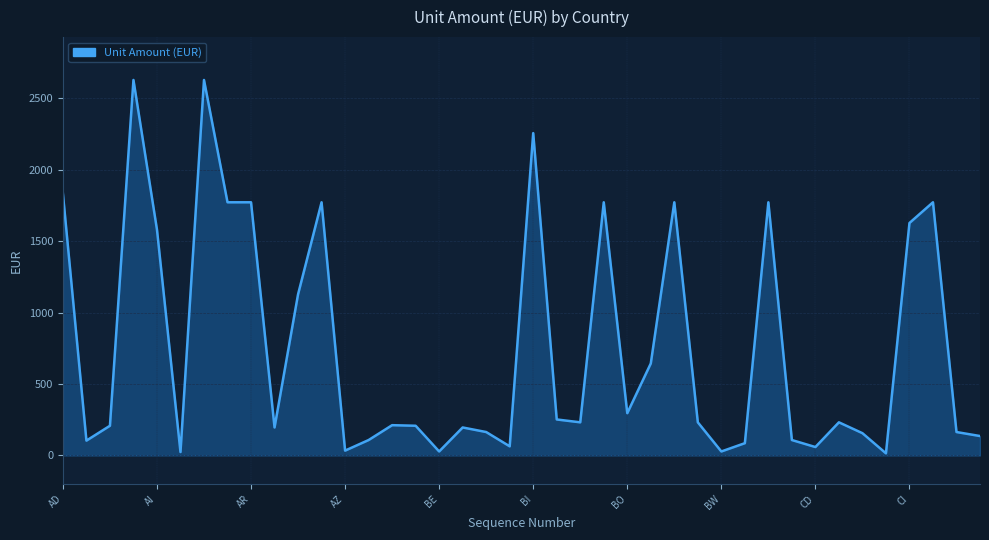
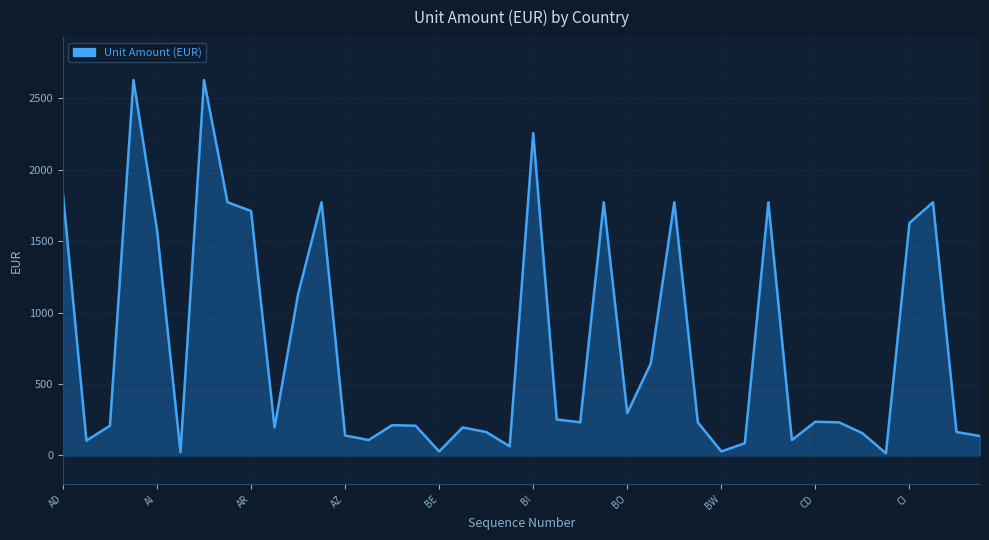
  {
    "AD": 1830,
    "AI": 1580,
-   "AR": 1770,
-   "AZ": 30,
+   "AR": 1710,
+   "AZ": 140,
    "BE": 30,
    "BI": 2260,
    "BO": 300,
    "BW": 30,
-   "CD": 60,
+   "CD": 240,
    "CI": 1630
  }
